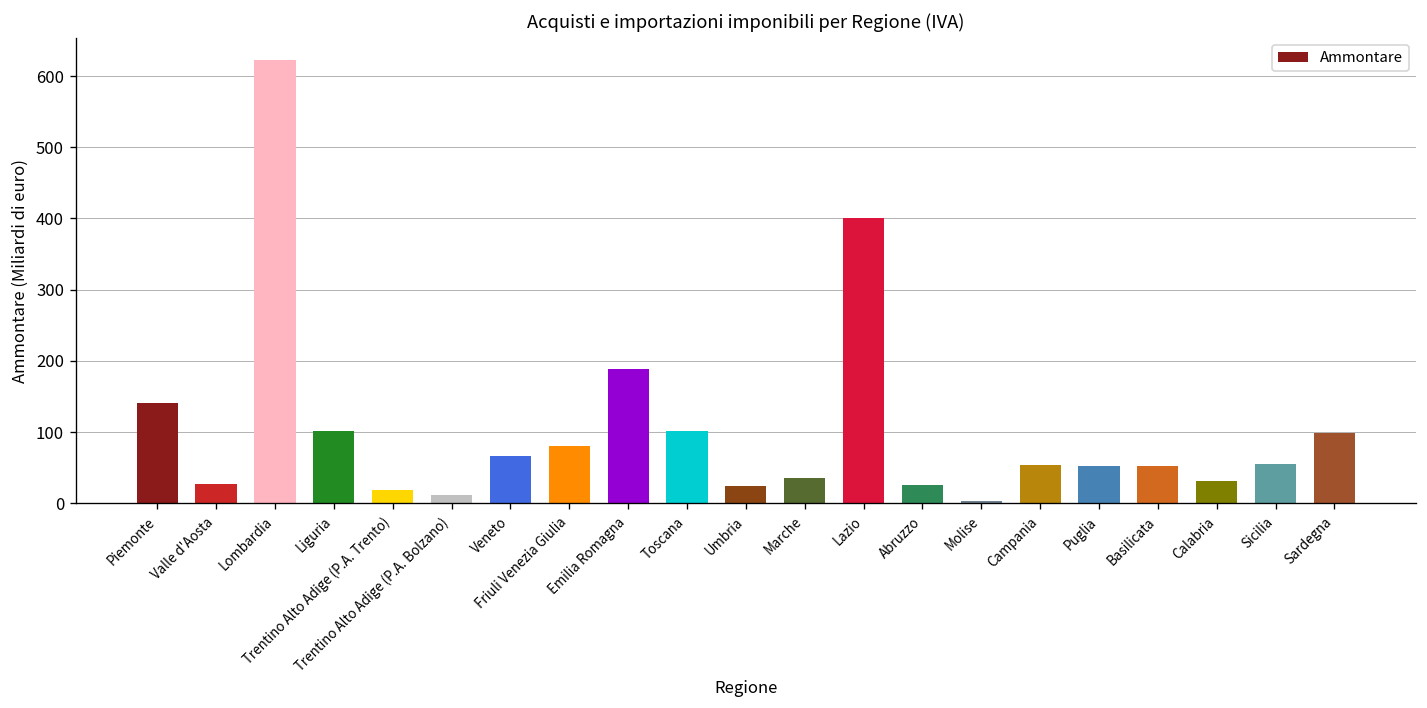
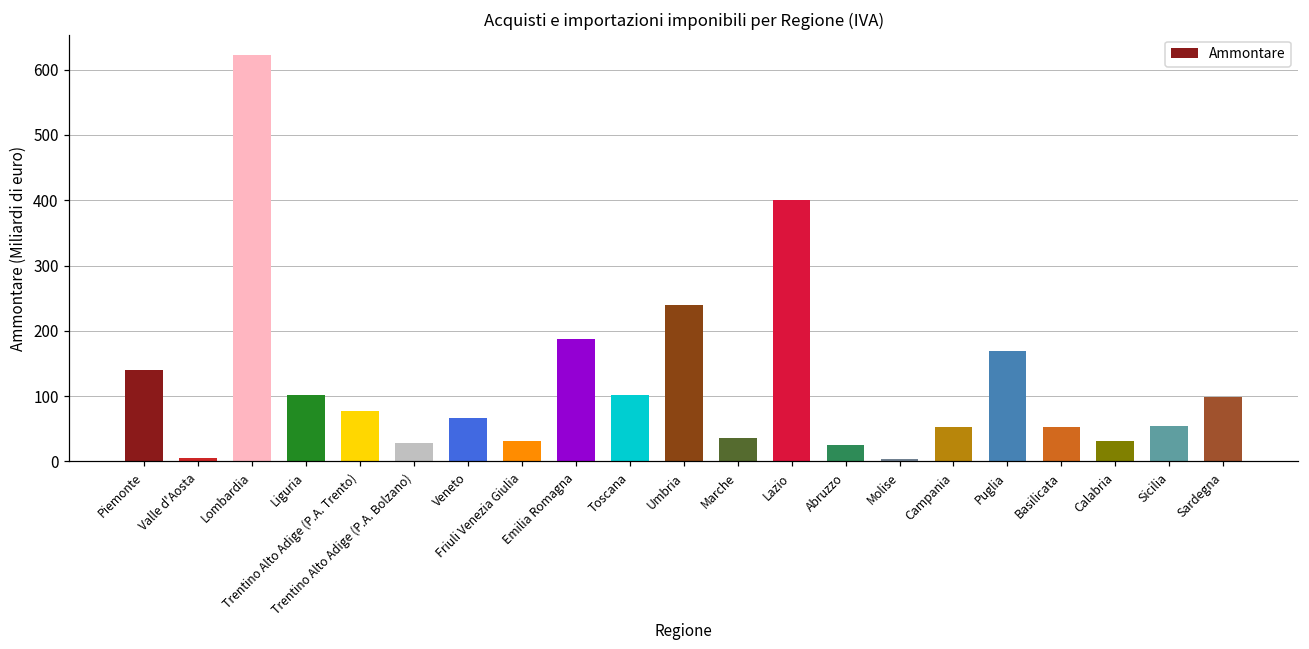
  {
    "Piemonte": 140,
-   "Valle d'Aosta": 30,
+   "Valle d'Aosta": 0,
    "Lombardia": 620,
    "Liguria": 100,
-   "Trentino Alto Adige (P.A. Trento)": 20,
-   "Trentino Alto Adige (P.A. Bolzano)": 10,
+   "Trentino Alto Adige (P.A. Trento)": 80,
+   "Trentino Alto Adige (P.A. Bolzano)": 30,
    "Veneto": 70,
-   "Friuli Venezia Giulia": 80,
+   "Friuli Venezia Giulia": 30,
    "Emilia Romagna": 190,
    "Toscana": 100,
-   "Umbria": 20,
+   "Umbria": 240,
    "Marche": 40,
    "Lazio": 400,
    "Abruzzo": 30,
    "Campania": 50,
-   "Puglia": 50,
+   "Puglia": 170,
    "Basilicata": 50,
    "Calabria": 30,
    "Sicilia": 50,
    "Sardegna": 100
  }
